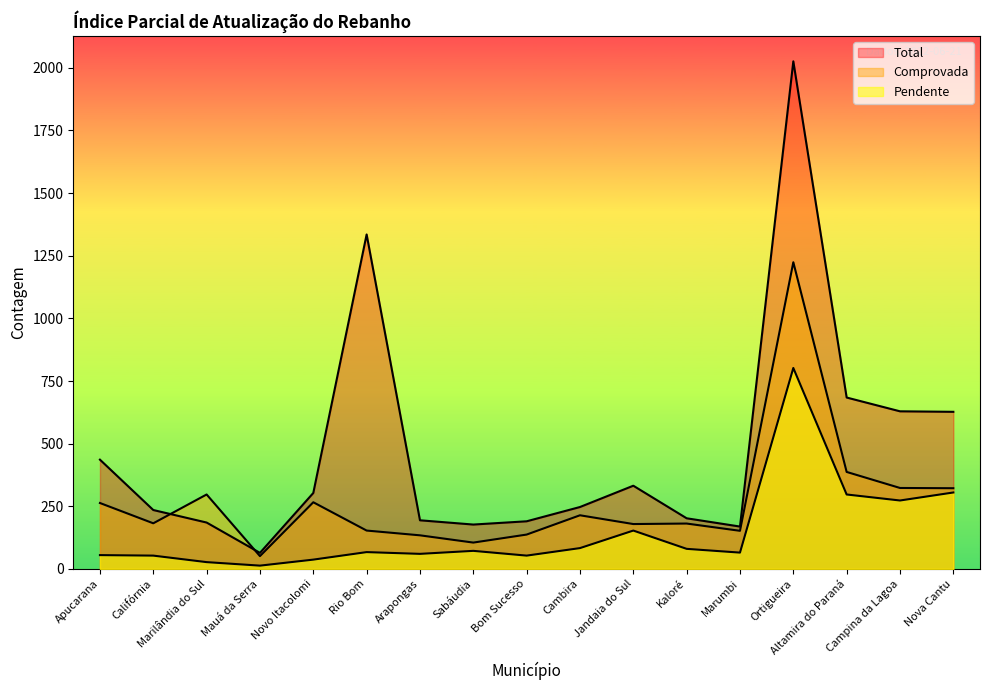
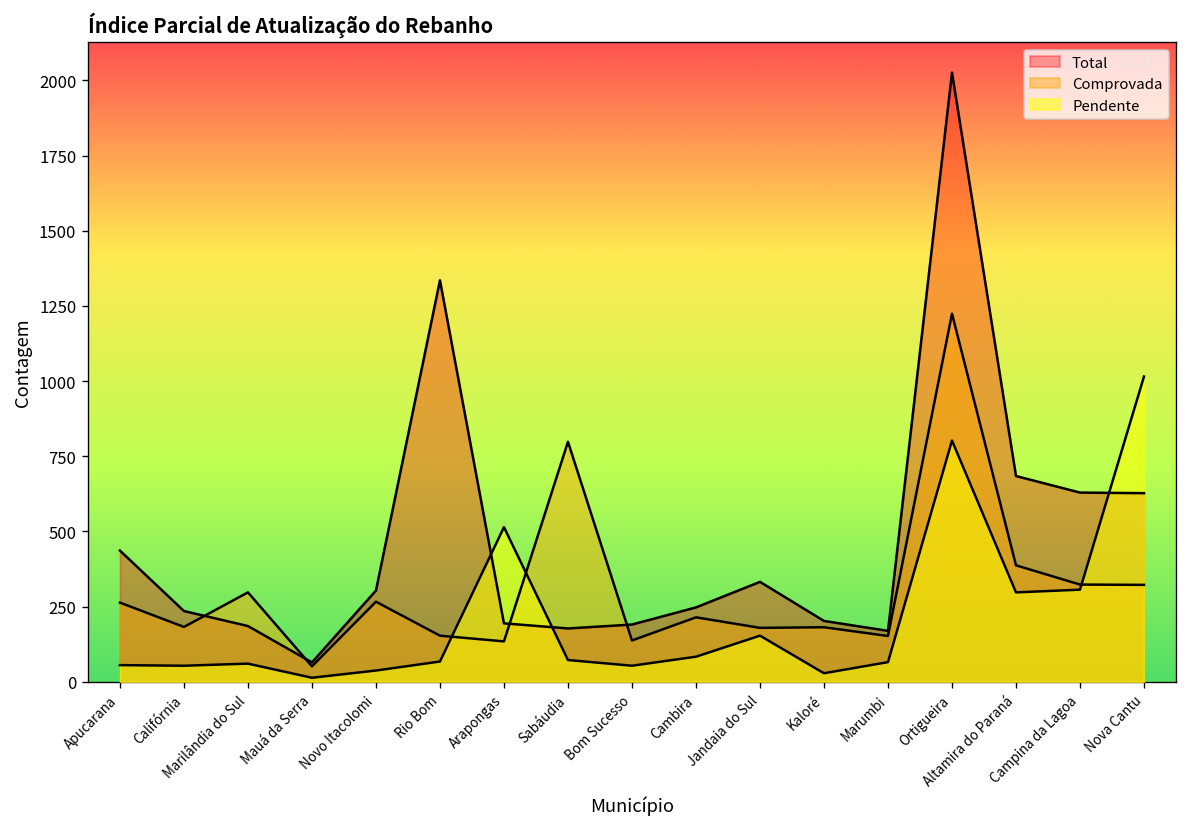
  {
    "Total": {
      "Apucarana": 440,
      "Califórnia": 240,
      "Marilândia do Sul": 190,
      "Mauá da Serra": 60,
      "Novo Itacolomi": 300,
      "Rio Bom": 1340,
      "Arapongas": 190,
      "Sabáudia": 180,
      "Bom Sucesso": 190,
      "Cambira": 250,
      "Jandaia do Sul": 330,
      "Kaloré": 200,
      "Marumbi": 170,
      "Ortigueira": 2030,
      "Altamira do Paraná": 680,
      "Campina da Lagoa": 630,
      "Nova Cantu": 630
    },
    "Comprovada": {
      "Apucarana": 260,
      "Califórnia": 180,
      "Marilândia do Sul": 300,
      "Mauá da Serra": 50,
      "Novo Itacolomi": 270,
      "Rio Bom": 150,
      "Arapongas": 130,
-     "Sabáudia": 110,
+     "Sabáudia": 800,
      "Bom Sucesso": 140,
      "Cambira": 210,
      "Jandaia do Sul": 180,
      "Kaloré": 180,
      "Marumbi": 150,
      "Ortigueira": 1220,
      "Altamira do Paraná": 390,
      "Campina da Lagoa": 320,
      "Nova Cantu": 320
    },
    "Pendente": {
      "Apucarana": 60,
      "Califórnia": 50,
-     "Marilândia do Sul": 30,
+     "Marilândia do Sul": 60,
      "Mauá da Serra": 10,
      "Novo Itacolomi": 40,
      "Rio Bom": 70,
-     "Arapongas": 60,
+     "Arapongas": 510,
      "Sabáudia": 70,
      "Bom Sucesso": 50,
      "Cambira": 80,
      "Jandaia do Sul": 150,
-     "Kaloré": 80,
+     "Kaloré": 30,
      "Marumbi": 70,
      "Ortigueira": 800,
      "Altamira do Paraná": 300,
-     "Campina da Lagoa": 270,
-     "Nova Cantu": 310
+     "Campina da Lagoa": 310,
+     "Nova Cantu": 1020
    }
  }
